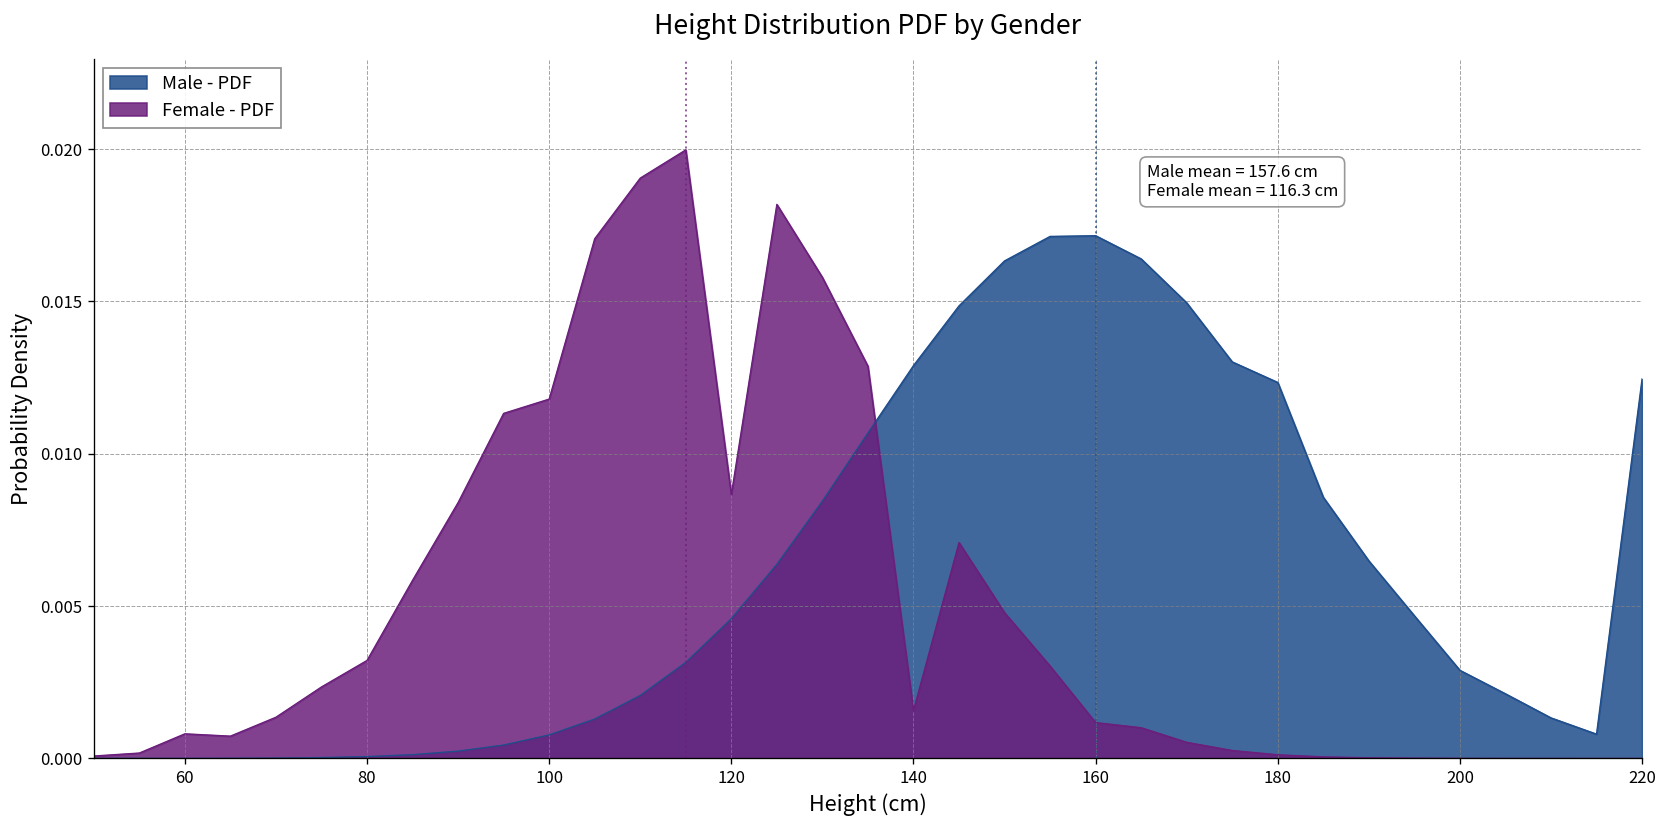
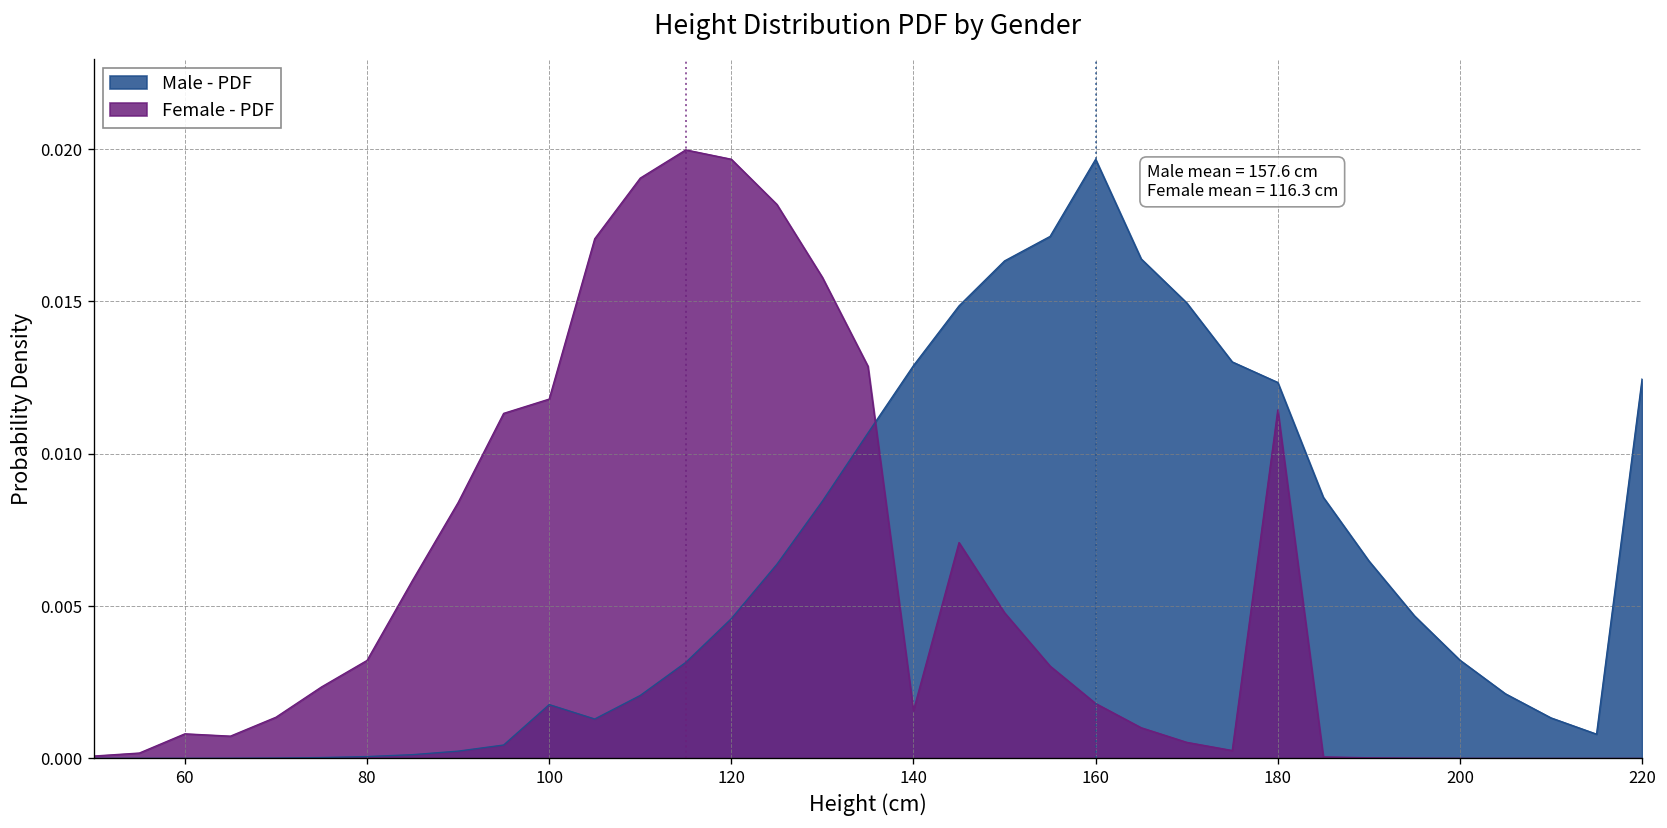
  {
    "Male - PDF": {
      "60": 0.0000,
      "80": 0.0001,
-     "100": 0.0008,
+     "100": 0.0018,
      "120": 0.0046,
      "140": 0.0129,
-     "160": 0.0172,
+     "160": 0.0197,
      "180": 0.0123,
-     "200": 0.0029,
+     "200": 0.0032,
      "220": 0.0125
    },
    "Female - PDF": {
      "60": 0.0008,
      "80": 0.0032,
      "100": 0.0118,
-     "120": 0.0087,
+     "120": 0.0197,
      "140": 0.0016,
-     "160": 0.0012,
-     "180": 0.0001,
+     "160": 0.0018,
+     "180": 0.0114,
      "200": 0.0000,
      "220": 0.0000
    }
  }
